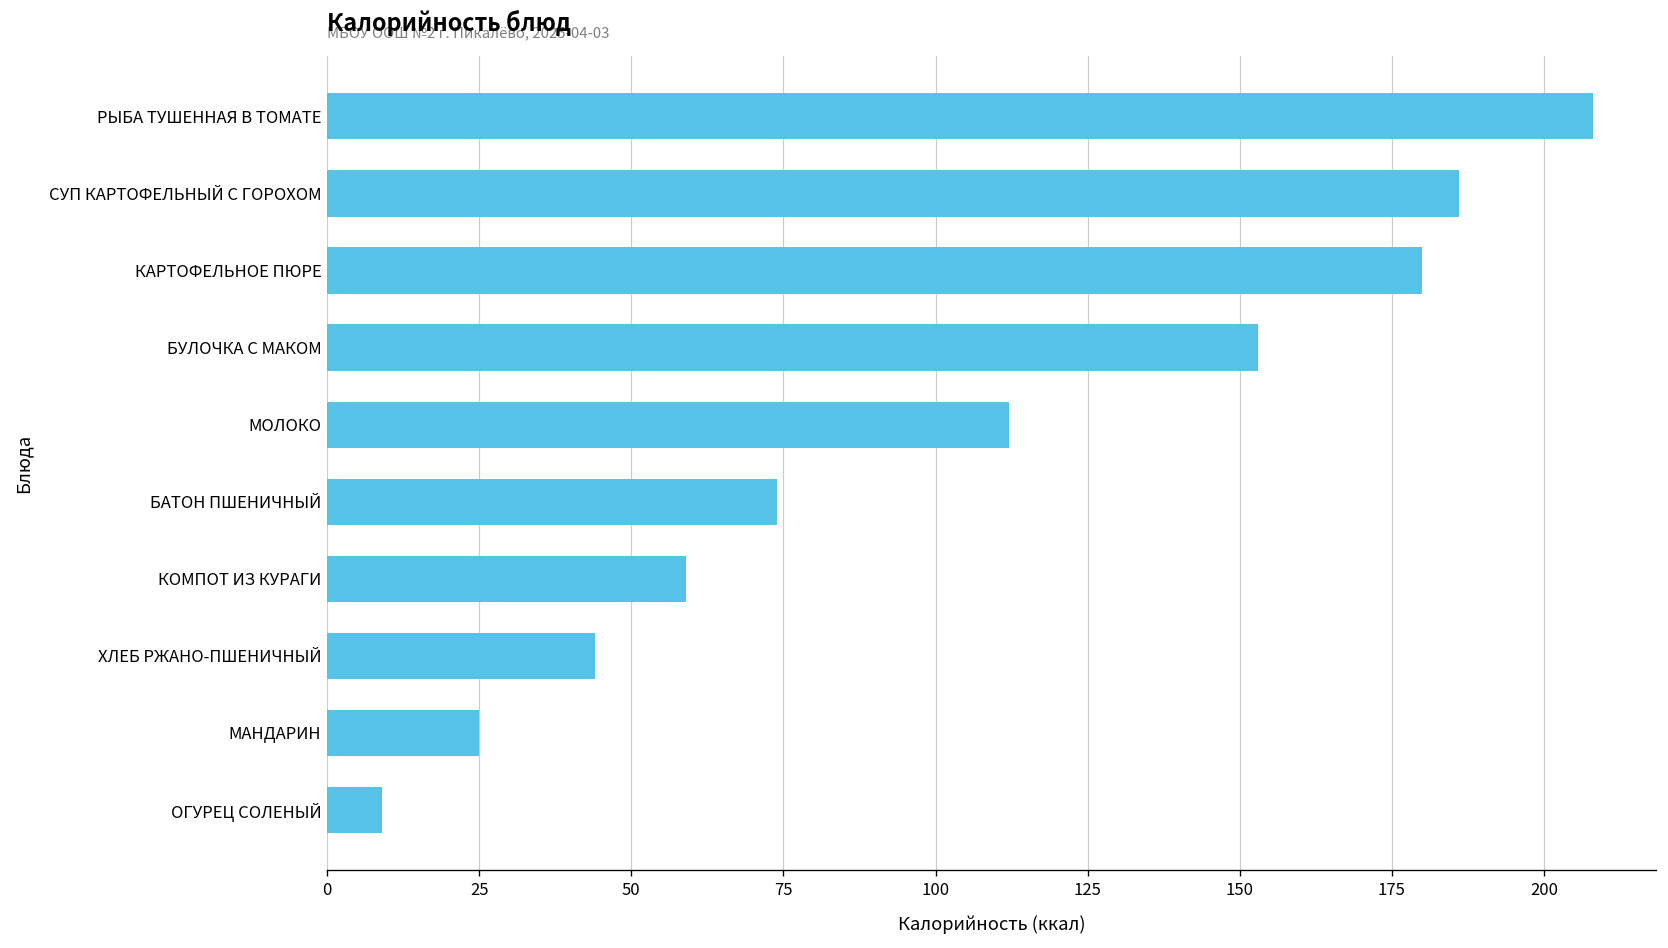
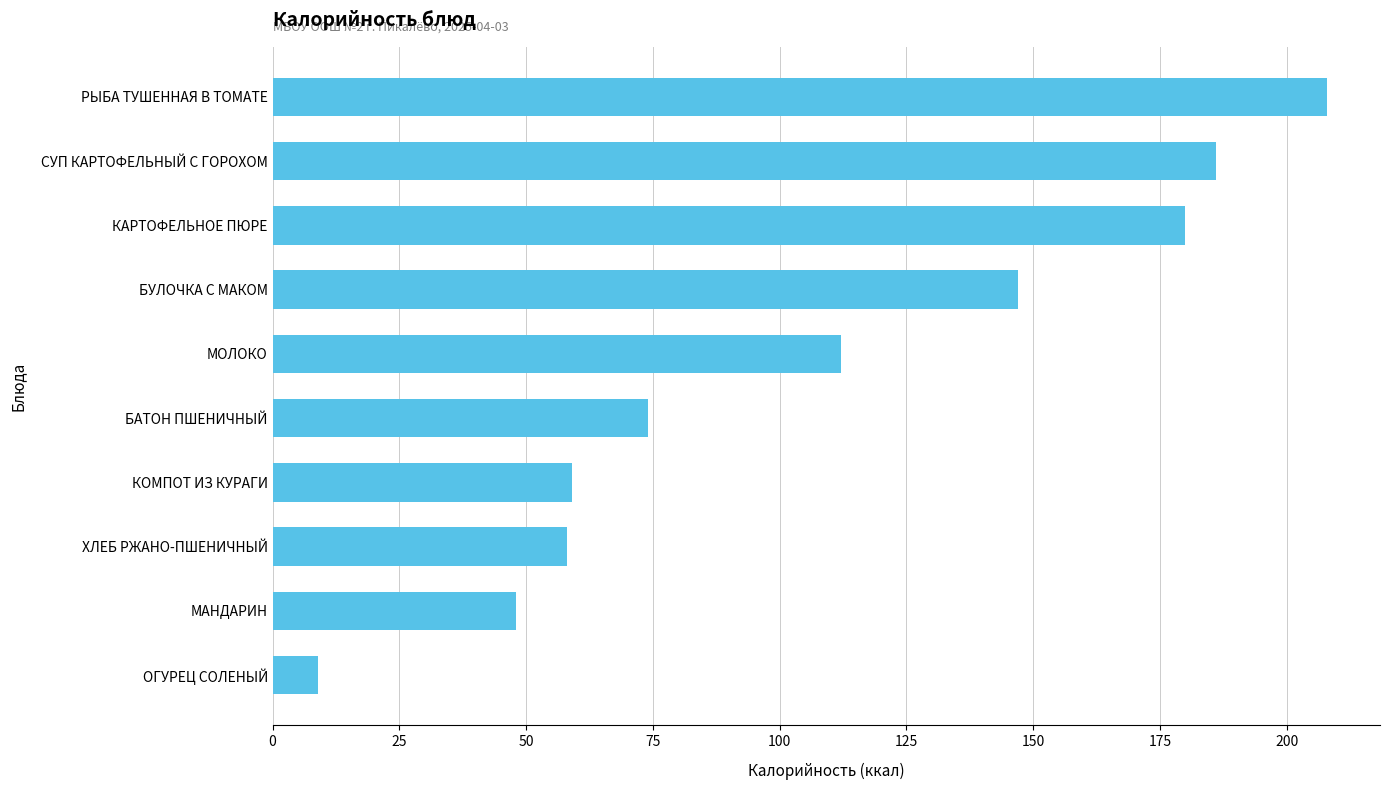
  {
    "РЫБА ТУШЕННАЯ В ТОМАТЕ": 208,
    "СУП КАРТОФЕЛЬНЫЙ С ГОРОХОМ": 186,
    "КАРТОФЕЛЬНОЕ ПЮРЕ": 180,
-   "БУЛОЧКА С МАКОМ": 153,
+   "БУЛОЧКА С МАКОМ": 147,
    "МОЛОКО": 112,
    "БАТОН ПШЕНИЧНЫЙ": 74,
    "КОМПОТ ИЗ КУРАГИ": 59,
-   "ХЛЕБ РЖАНО-ПШЕНИЧНЫЙ": 44,
-   "МАНДАРИН": 25,
+   "ХЛЕБ РЖАНО-ПШЕНИЧНЫЙ": 58,
+   "МАНДАРИН": 48,
    "ОГУРЕЦ СОЛЕНЫЙ": 9
  }
